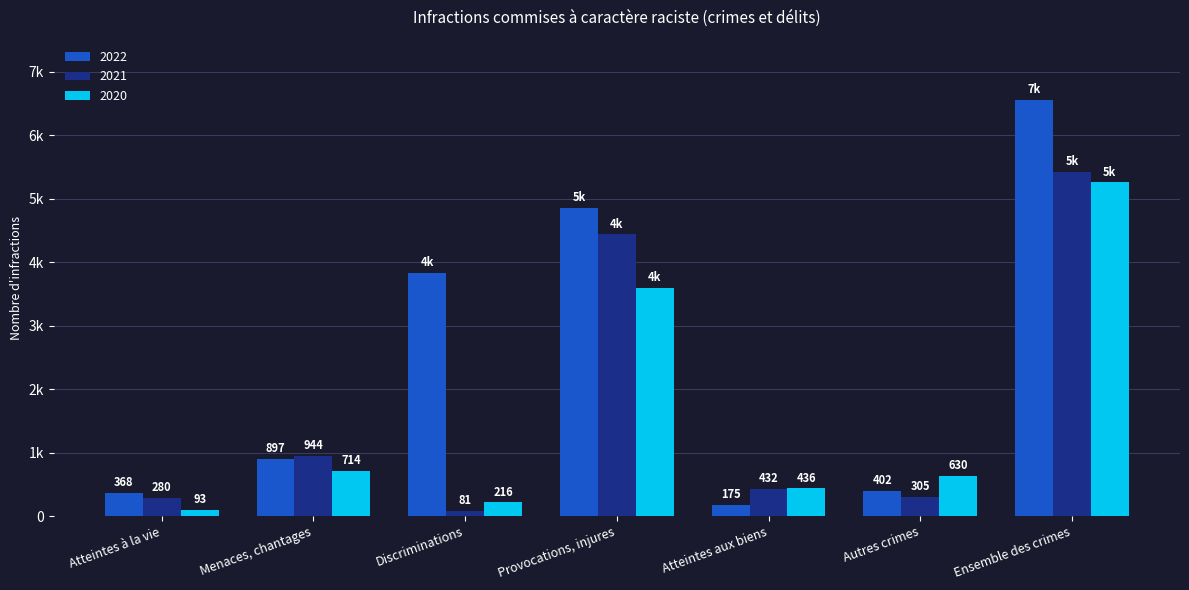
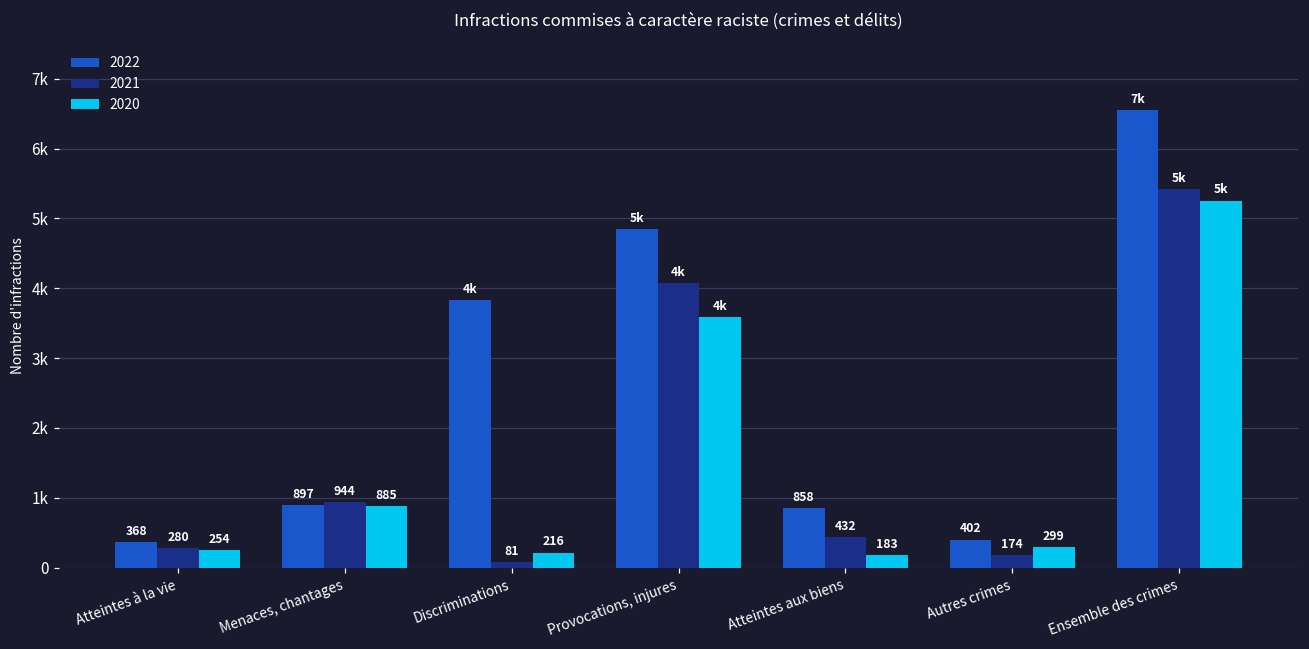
  {
    "2022": {
      "Atteintes à la vie": "368",
      "Menaces, chantages": "897",
      "Discriminations": "4k",
      "Provocations, injures": "5k",
-     "Atteintes aux biens": "175",
+     "Atteintes aux biens": "858",
      "Autres crimes": "402",
      "Ensemble des crimes": "7k"
    },
    "2021": {
      "Atteintes à la vie": "280",
      "Menaces, chantages": "944",
      "Discriminations": "81",
-     "Provocations, injures": "4400",
+     "Provocations, injures": "4100",
      "Atteintes aux biens": "432",
-     "Autres crimes": "305",
+     "Autres crimes": "174",
      "Ensemble des crimes": "5k"
    },
    "2020": {
-     "Atteintes à la vie": "93",
-     "Menaces, chantages": "714",
+     "Atteintes à la vie": "254",
+     "Menaces, chantages": "885",
      "Discriminations": "216",
      "Provocations, injures": "4k",
-     "Atteintes aux biens": "436",
-     "Autres crimes": "630",
+     "Atteintes aux biens": "183",
+     "Autres crimes": "299",
      "Ensemble des crimes": "5k"
    }
  }
